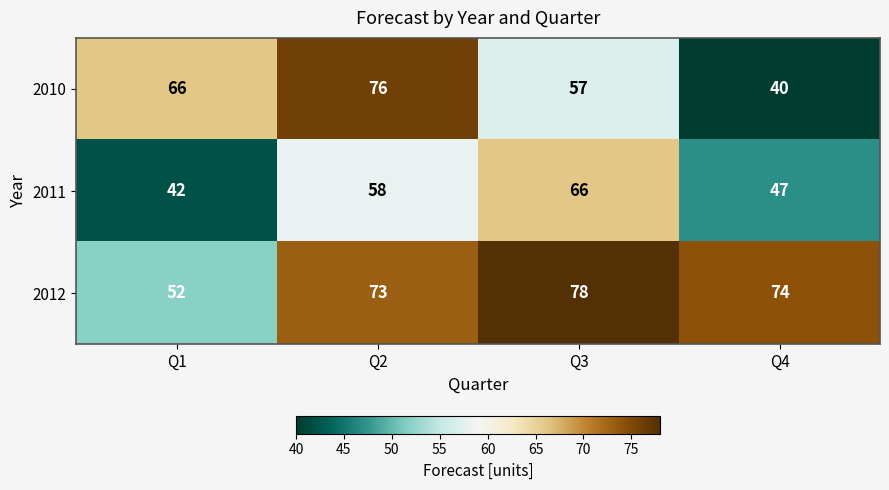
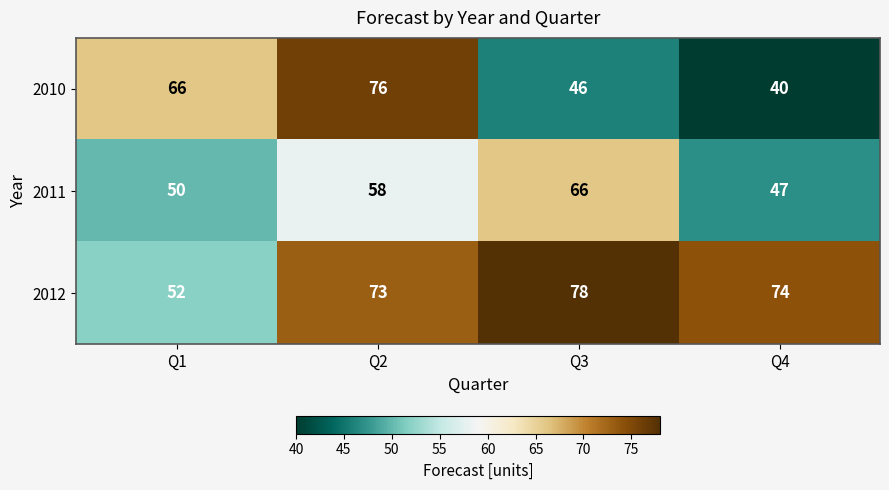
  {
    "2010": {
      "Q1": 66,
      "Q2": 76,
-     "Q3": 57,
+     "Q3": 46,
      "Q4": 40
    },
    "2011": {
-     "Q1": 42,
+     "Q1": 50,
      "Q2": 58,
      "Q3": 66,
      "Q4": 47
    },
    "2012": {
      "Q1": 52,
      "Q2": 73,
      "Q3": 78,
      "Q4": 74
    }
  }
